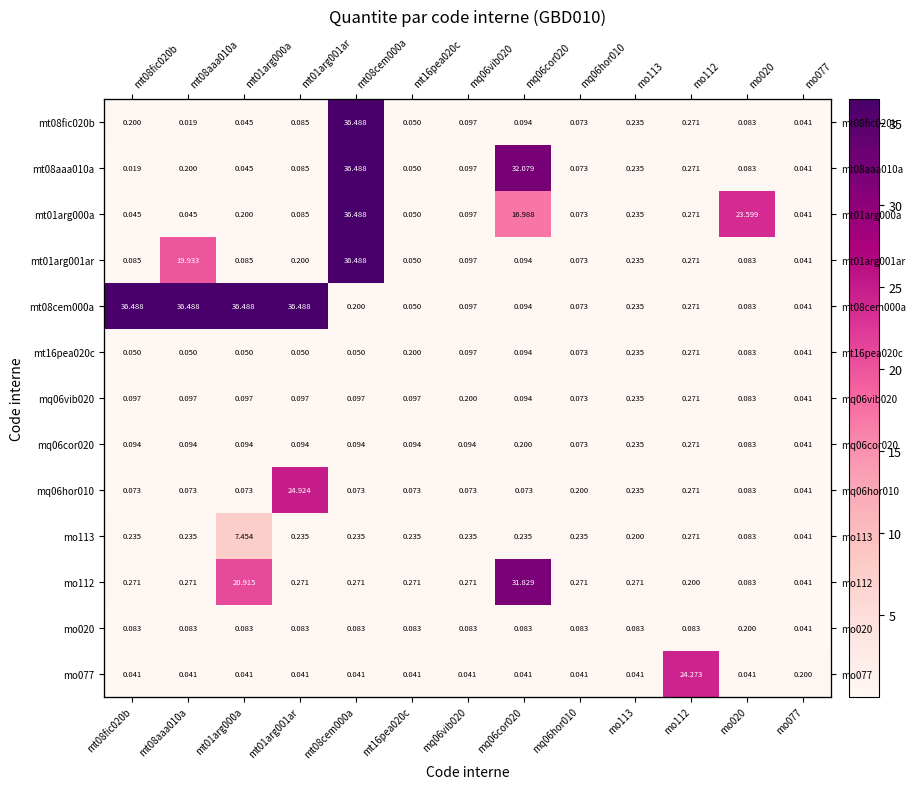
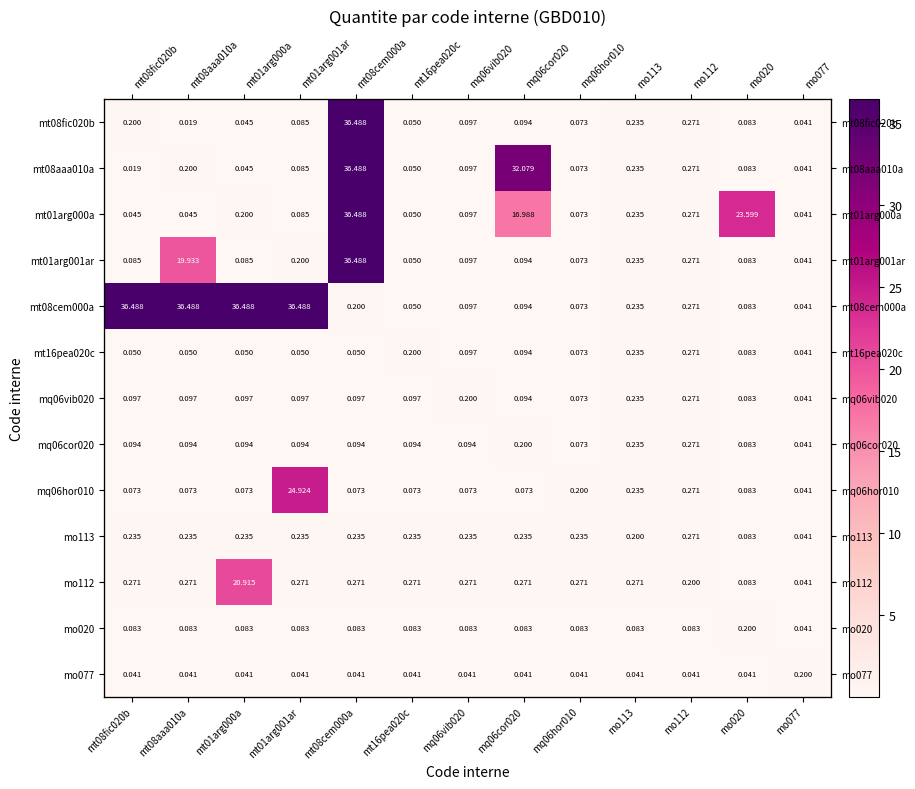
  {
    "mt08fic020b": {
      "mt08fic020b": 0.200,
      "mt08aaa010a": 0.019,
      "mt01arg000a": 0.045,
      "mt01arg001ar": 0.085,
      "mt08cem000a": 36.488,
      "mt16pea020c": 0.050,
      "mq06vib020": 0.097,
      "mq06cor020": 0.094,
      "mq06hor010": 0.073,
      "mo113": 0.235,
      "mo112": 0.271,
      "mo020": 0.083,
      "mo077": 0.041
    },
    "mt08aaa010a": {
      "mt08fic020b": 0.019,
      "mt08aaa010a": 0.200,
      "mt01arg000a": 0.045,
      "mt01arg001ar": 0.085,
      "mt08cem000a": 36.488,
      "mt16pea020c": 0.050,
      "mq06vib020": 0.097,
      "mq06cor020": 32.079,
      "mq06hor010": 0.073,
      "mo113": 0.235,
      "mo112": 0.271,
      "mo020": 0.083,
      "mo077": 0.041
    },
    "mt01arg000a": {
      "mt08fic020b": 0.045,
      "mt08aaa010a": 0.045,
      "mt01arg000a": 0.200,
      "mt01arg001ar": 0.085,
      "mt08cem000a": 36.488,
      "mt16pea020c": 0.050,
      "mq06vib020": 0.097,
      "mq06cor020": 16.988,
      "mq06hor010": 0.073,
      "mo113": 0.235,
      "mo112": 0.271,
      "mo020": 23.599,
      "mo077": 0.041
    },
    "mt01arg001ar": {
      "mt08fic020b": 0.085,
      "mt08aaa010a": 19.933,
      "mt01arg000a": 0.085,
      "mt01arg001ar": 0.200,
      "mt08cem000a": 36.488,
      "mt16pea020c": 0.050,
      "mq06vib020": 0.097,
      "mq06cor020": 0.094,
      "mq06hor010": 0.073,
      "mo113": 0.235,
      "mo112": 0.271,
      "mo020": 0.083,
      "mo077": 0.041
    },
    "mt08cem000a": {
      "mt08fic020b": 36.488,
      "mt08aaa010a": 36.488,
      "mt01arg000a": 36.488,
      "mt01arg001ar": 36.488,
      "mt08cem000a": 0.200,
      "mt16pea020c": 0.050,
      "mq06vib020": 0.097,
      "mq06cor020": 0.094,
      "mq06hor010": 0.073,
      "mo113": 0.235,
      "mo112": 0.271,
      "mo020": 0.083,
      "mo077": 0.041
    },
    "mt16pea020c": {
      "mt08fic020b": 0.050,
      "mt08aaa010a": 0.050,
      "mt01arg000a": 0.050,
      "mt01arg001ar": 0.050,
      "mt08cem000a": 0.050,
      "mt16pea020c": 0.200,
      "mq06vib020": 0.097,
      "mq06cor020": 0.094,
      "mq06hor010": 0.073,
      "mo113": 0.235,
      "mo112": 0.271,
      "mo020": 0.083,
      "mo077": 0.041
    },
    "mq06vib020": {
      "mt08fic020b": 0.097,
      "mt08aaa010a": 0.097,
      "mt01arg000a": 0.097,
      "mt01arg001ar": 0.097,
      "mt08cem000a": 0.097,
      "mt16pea020c": 0.097,
      "mq06vib020": 0.200,
      "mq06cor020": 0.094,
      "mq06hor010": 0.073,
      "mo113": 0.235,
      "mo112": 0.271,
      "mo020": 0.083,
      "mo077": 0.041
    },
    "mq06cor020": {
      "mt08fic020b": 0.094,
      "mt08aaa010a": 0.094,
      "mt01arg000a": 0.094,
      "mt01arg001ar": 0.094,
      "mt08cem000a": 0.094,
      "mt16pea020c": 0.094,
      "mq06vib020": 0.094,
      "mq06cor020": 0.200,
      "mq06hor010": 0.073,
      "mo113": 0.235,
      "mo112": 0.271,
      "mo020": 0.083,
      "mo077": 0.041
    },
    "mq06hor010": {
      "mt08fic020b": 0.073,
      "mt08aaa010a": 0.073,
      "mt01arg000a": 0.073,
      "mt01arg001ar": 24.924,
      "mt08cem000a": 0.073,
      "mt16pea020c": 0.073,
      "mq06vib020": 0.073,
      "mq06cor020": 0.073,
      "mq06hor010": 0.200,
      "mo113": 0.235,
      "mo112": 0.271,
      "mo020": 0.083,
      "mo077": 0.041
    },
    "mo113": {
      "mt08fic020b": 0.235,
      "mt08aaa010a": 0.235,
-     "mt01arg000a": 7.454,
+     "mt01arg000a": 0.235,
      "mt01arg001ar": 0.235,
      "mt08cem000a": 0.235,
      "mt16pea020c": 0.235,
      "mq06vib020": 0.235,
      "mq06cor020": 0.235,
      "mq06hor010": 0.235,
      "mo113": 0.200,
      "mo112": 0.271,
      "mo020": 0.083,
      "mo077": 0.041
    },
    "mo112": {
      "mt08fic020b": 0.271,
      "mt08aaa010a": 0.271,
      "mt01arg000a": 20.915,
      "mt01arg001ar": 0.271,
      "mt08cem000a": 0.271,
      "mt16pea020c": 0.271,
      "mq06vib020": 0.271,
-     "mq06cor020": 31.829,
+     "mq06cor020": 0.271,
      "mq06hor010": 0.271,
      "mo113": 0.271,
      "mo112": 0.200,
      "mo020": 0.083,
      "mo077": 0.041
    },
    "mo020": {
      "mt08fic020b": 0.083,
      "mt08aaa010a": 0.083,
      "mt01arg000a": 0.083,
      "mt01arg001ar": 0.083,
      "mt08cem000a": 0.083,
      "mt16pea020c": 0.083,
      "mq06vib020": 0.083,
      "mq06cor020": 0.083,
      "mq06hor010": 0.083,
      "mo113": 0.083,
      "mo112": 0.083,
      "mo020": 0.200,
      "mo077": 0.041
    },
    "mo077": {
      "mt08fic020b": 0.041,
      "mt08aaa010a": 0.041,
      "mt01arg000a": 0.041,
      "mt01arg001ar": 0.041,
      "mt08cem000a": 0.041,
      "mt16pea020c": 0.041,
      "mq06vib020": 0.041,
      "mq06cor020": 0.041,
      "mq06hor010": 0.041,
      "mo113": 0.041,
-     "mo112": 24.273,
+     "mo112": 0.041,
      "mo020": 0.041,
      "mo077": 0.200
    }
  }
